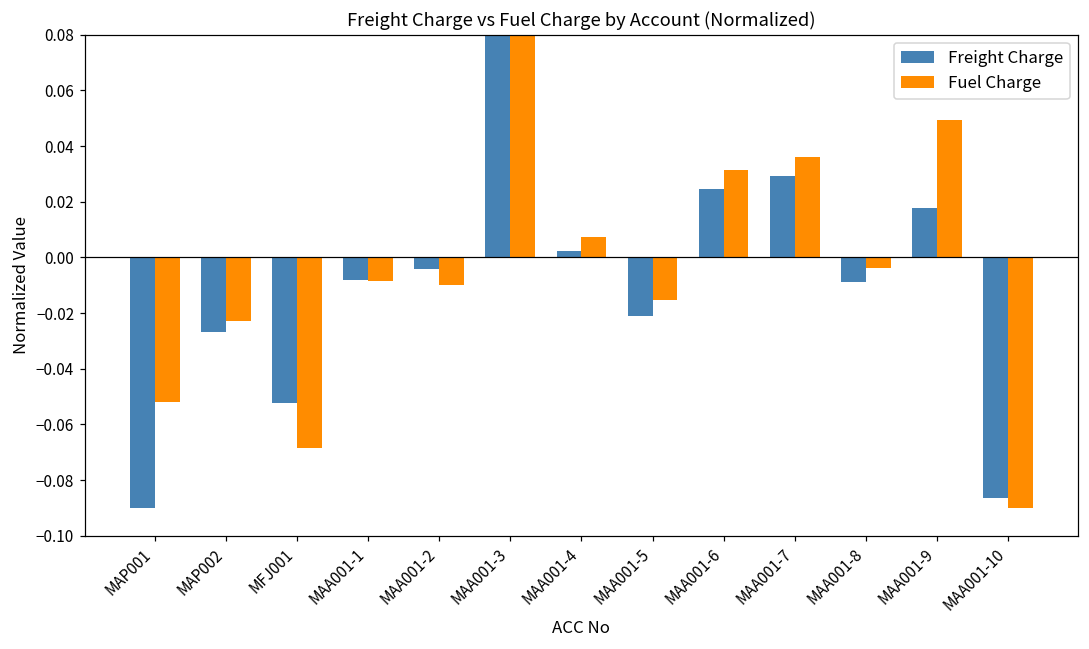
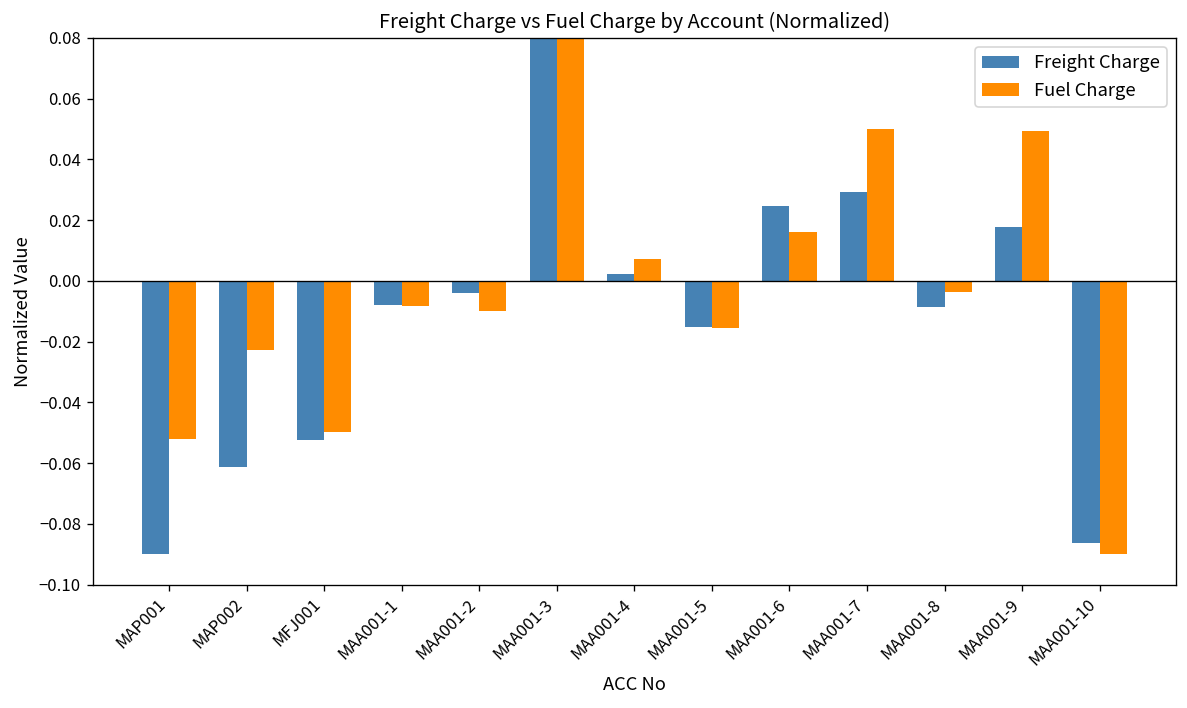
  {
    "Freight Charge": {
      "MAP001": -0.090,
-     "MAP002": -0.027,
+     "MAP002": -0.061,
      "MFJ001": -0.052,
      "MAA001-1": -0.008,
      "MAA001-2": -0.004,
      "MAA001-4": 0.002,
-     "MAA001-5": -0.021,
+     "MAA001-5": -0.015,
      "MAA001-6": 0.025,
      "MAA001-7": 0.029,
      "MAA001-8": -0.009,
      "MAA001-9": 0.018,
      "MAA001-10": -0.086
    },
    "Fuel Charge": {
      "MAP001": -0.052,
      "MAP002": -0.023,
-     "MFJ001": -0.068,
+     "MFJ001": -0.050,
      "MAA001-1": -0.008,
      "MAA001-2": -0.010,
      "MAA001-4": 0.007,
      "MAA001-5": -0.015,
-     "MAA001-6": 0.031,
-     "MAA001-7": 0.036,
+     "MAA001-6": 0.016,
+     "MAA001-7": 0.050,
      "MAA001-8": -0.004,
      "MAA001-9": 0.049,
      "MAA001-10": -0.090
    }
  }
